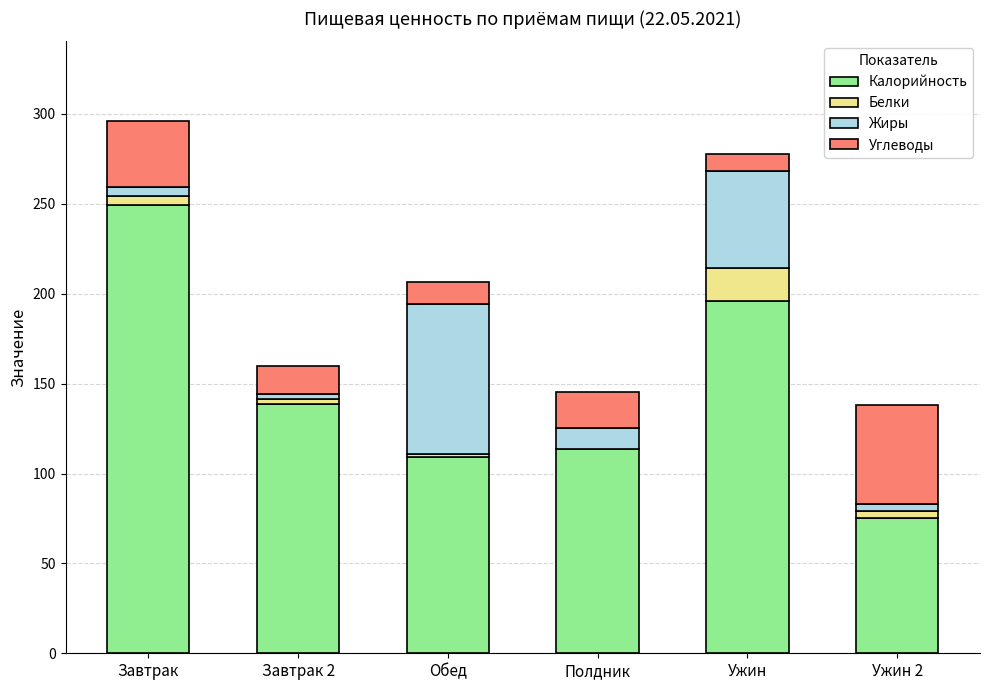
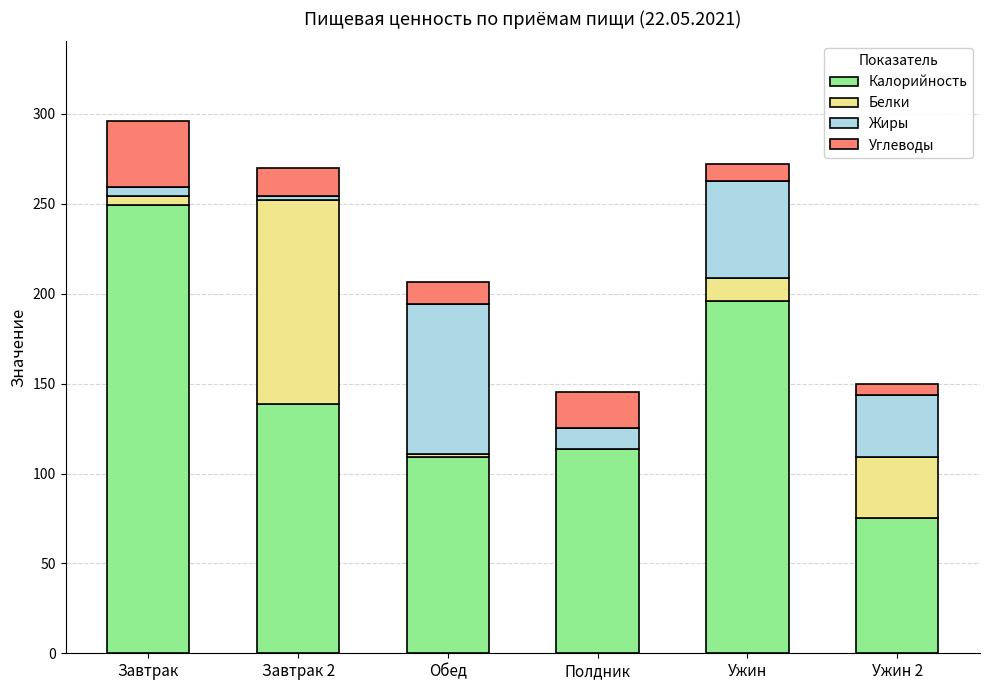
  {
    "Калорийность": {
      "Завтрак": 249,
      "Завтрак 2": 138,
      "Обед": 109,
      "Полдник": 114,
      "Ужин": 196,
      "Ужин 2": 75
    },
    "Белки": {
      "Завтрак": 5,
-     "Завтрак 2": 3,
+     "Завтрак 2": 114,
      "Обед": 2,
-     "Ужин": 18,
-     "Ужин 2": 4
+     "Ужин": 13,
+     "Ужин 2": 34
    },
    "Жиры": {
      "Завтрак": 5,
      "Завтрак 2": 3,
      "Обед": 83,
      "Полдник": 12,
      "Ужин": 54,
-     "Ужин 2": 4
+     "Ужин 2": 35
    },
    "Углеводы": {
      "Завтрак": 37,
      "Завтрак 2": 16,
      "Обед": 12,
      "Полдник": 20,
      "Ужин": 10,
-     "Ужин 2": 55
+     "Ужин 2": 6
    }
  }
